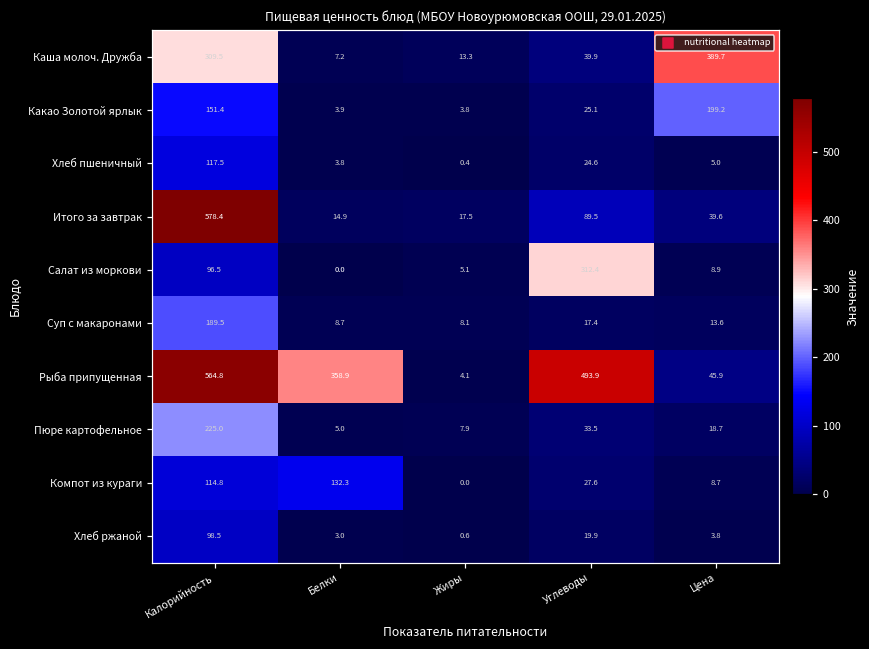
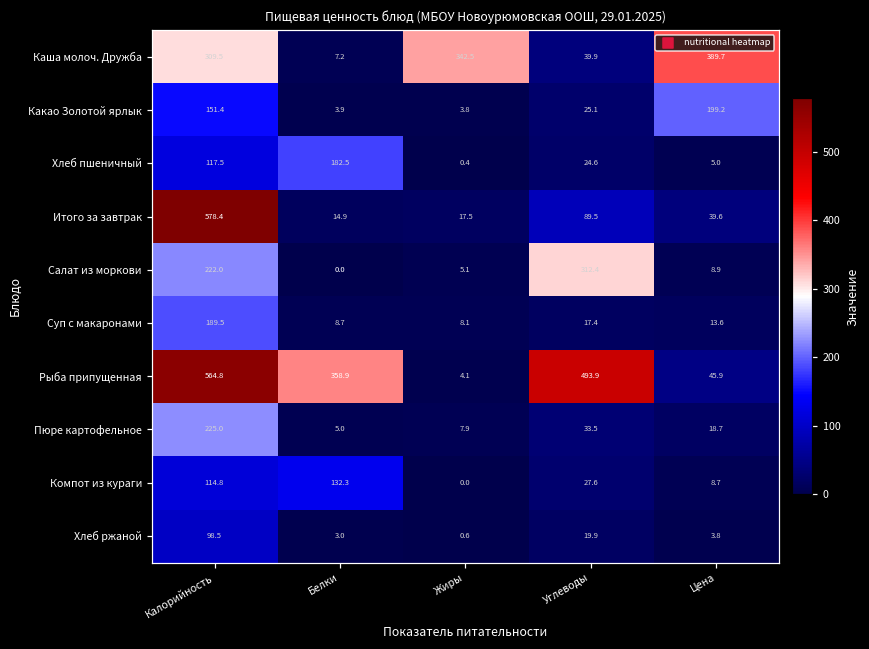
  {
    "Каша молоч. Дружба": {
      "Белки": 7.2,
-     "Жиры": 13.3,
+     "Жиры": 342.5,
      "Углеводы": 39.9,
      "Цена": 389.7
    },
    "Какао Золотой ярлык": {
      "Калорийность": 151.4,
      "Белки": 3.9,
      "Жиры": 3.8,
      "Углеводы": 25.1,
      "Цена": 199.2
    },
    "Хлеб пшеничный": {
      "Калорийность": 117.5,
-     "Белки": 3.8,
+     "Белки": 182.5,
      "Жиры": 0.4,
      "Углеводы": 24.6,
      "Цена": 5.0
    },
    "Итого за завтрак": {
      "Калорийность": 578.4,
      "Белки": 14.9,
      "Жиры": 17.5,
      "Углеводы": 89.5,
      "Цена": 39.6
    },
    "Салат из моркови": {
-     "Калорийность": 96.5,
+     "Калорийность": 222.0,
      "Белки": 0.0,
      "Жиры": 5.1,
      "Цена": 8.9
    },
    "Суп с макаронами": {
      "Калорийность": 189.5,
      "Белки": 8.7,
      "Жиры": 8.1,
      "Углеводы": 17.4,
      "Цена": 13.6
    },
    "Рыба припущенная": {
      "Калорийность": 564.8,
      "Белки": 358.9,
      "Жиры": 4.1,
      "Углеводы": 493.9,
      "Цена": 45.9
    },
    "Пюре картофельное": {
      "Калорийность": 225.0,
      "Белки": 5.0,
      "Жиры": 7.9,
      "Углеводы": 33.5,
      "Цена": 18.7
    },
    "Компот из кураги": {
      "Калорийность": 114.8,
      "Белки": 132.3,
      "Жиры": 0.0,
      "Углеводы": 27.6,
      "Цена": 8.7
    },
    "Хлеб ржаной": {
      "Калорийность": 98.5,
      "Белки": 3.0,
      "Жиры": 0.6,
      "Углеводы": 19.9,
      "Цена": 3.8
    }
  }
